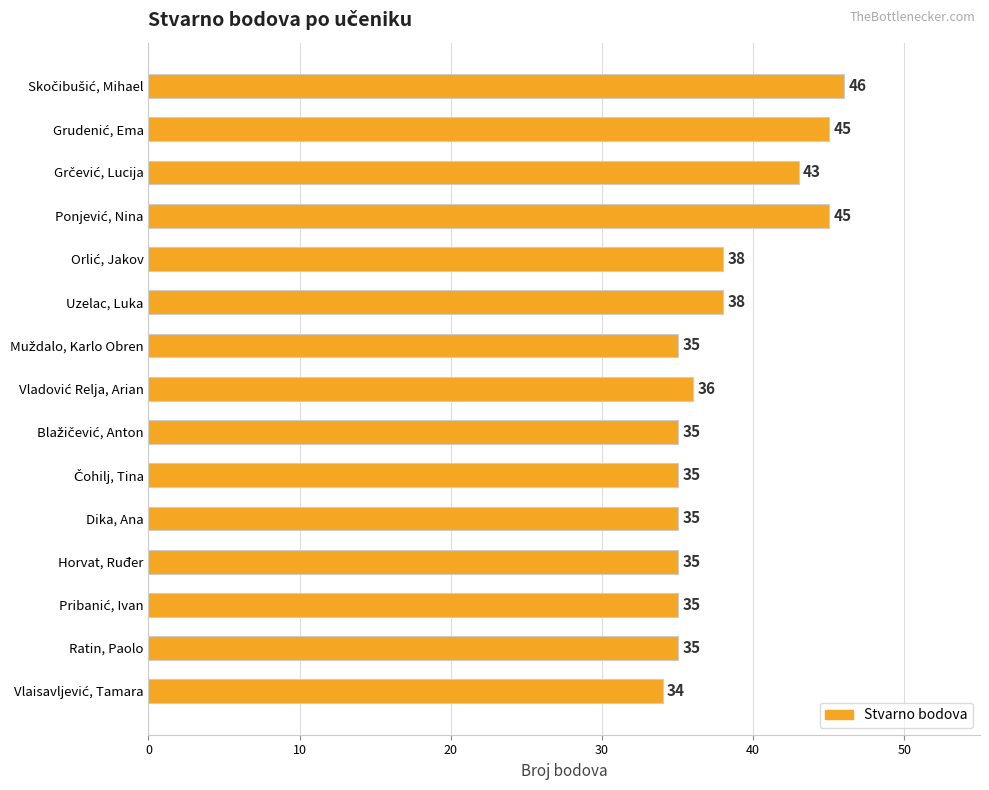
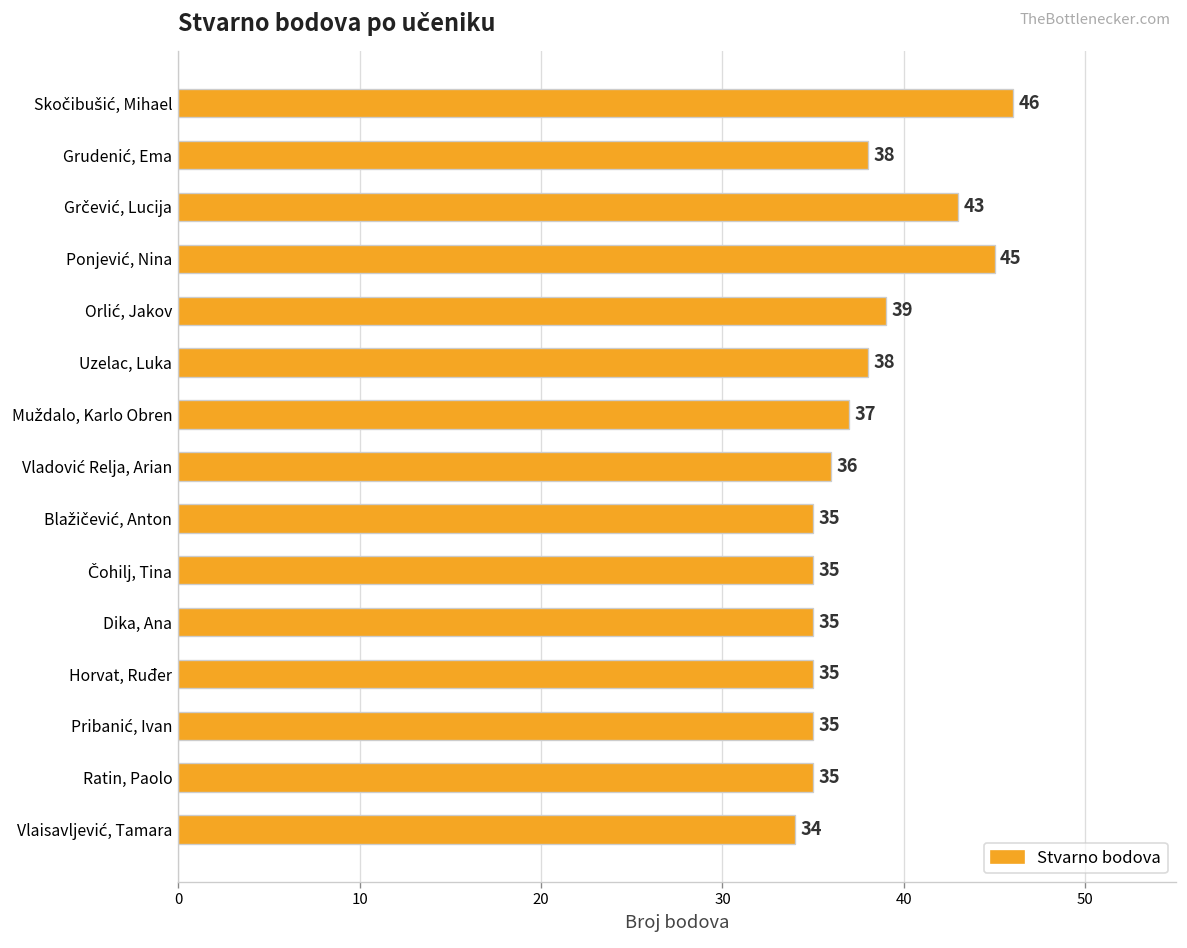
  {
    "Skočibušić, Mihael": 46,
-   "Grudenić, Ema": 45,
+   "Grudenić, Ema": 38,
    "Grčević, Lucija": 43,
    "Ponjević, Nina": 45,
-   "Orlić, Jakov": 38,
+   "Orlić, Jakov": 39,
    "Uzelac, Luka": 38,
-   "Muždalo, Karlo Obren": 35,
+   "Muždalo, Karlo Obren": 37,
    "Vladović Relja, Arian": 36,
    "Blažičević, Anton": 35,
    "Čohilj, Tina": 35,
    "Dika, Ana": 35,
    "Horvat, Ruđer": 35,
    "Pribanić, Ivan": 35,
    "Ratin, Paolo": 35,
    "Vlaisavljević, Tamara": 34
  }
